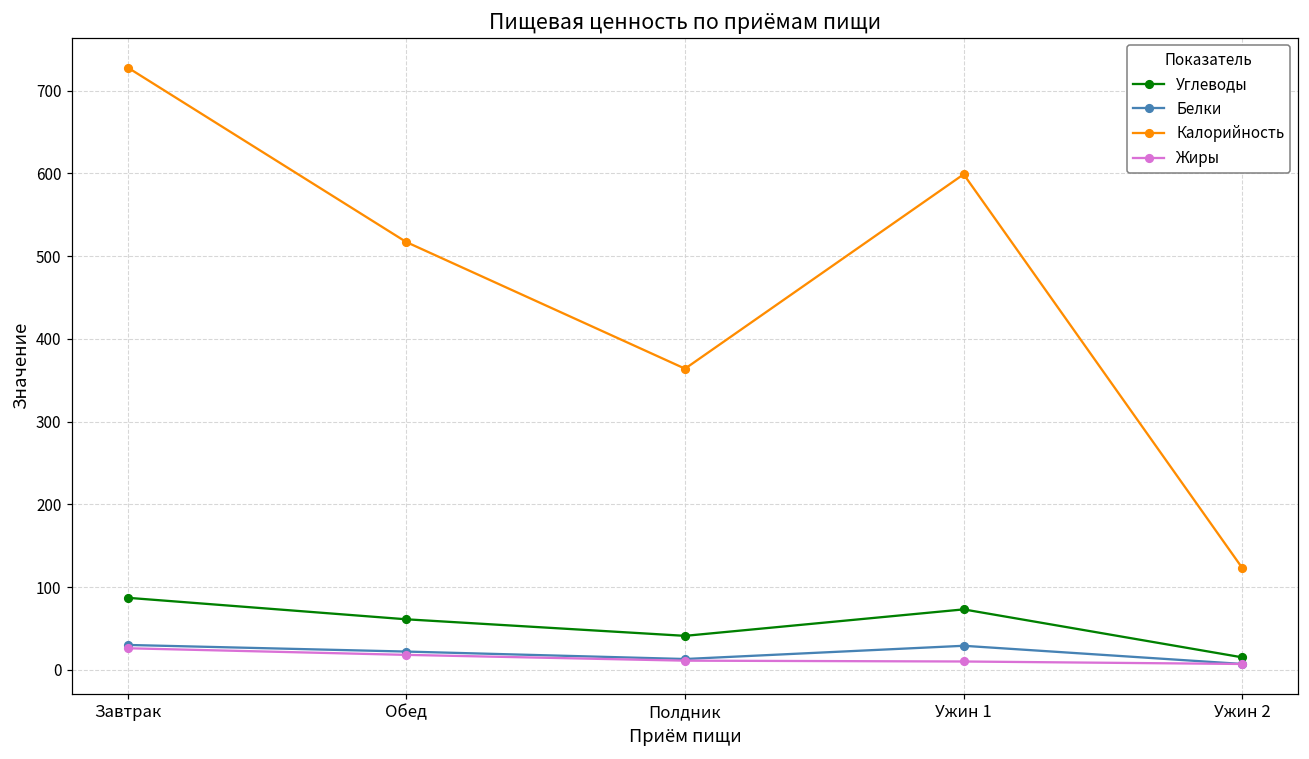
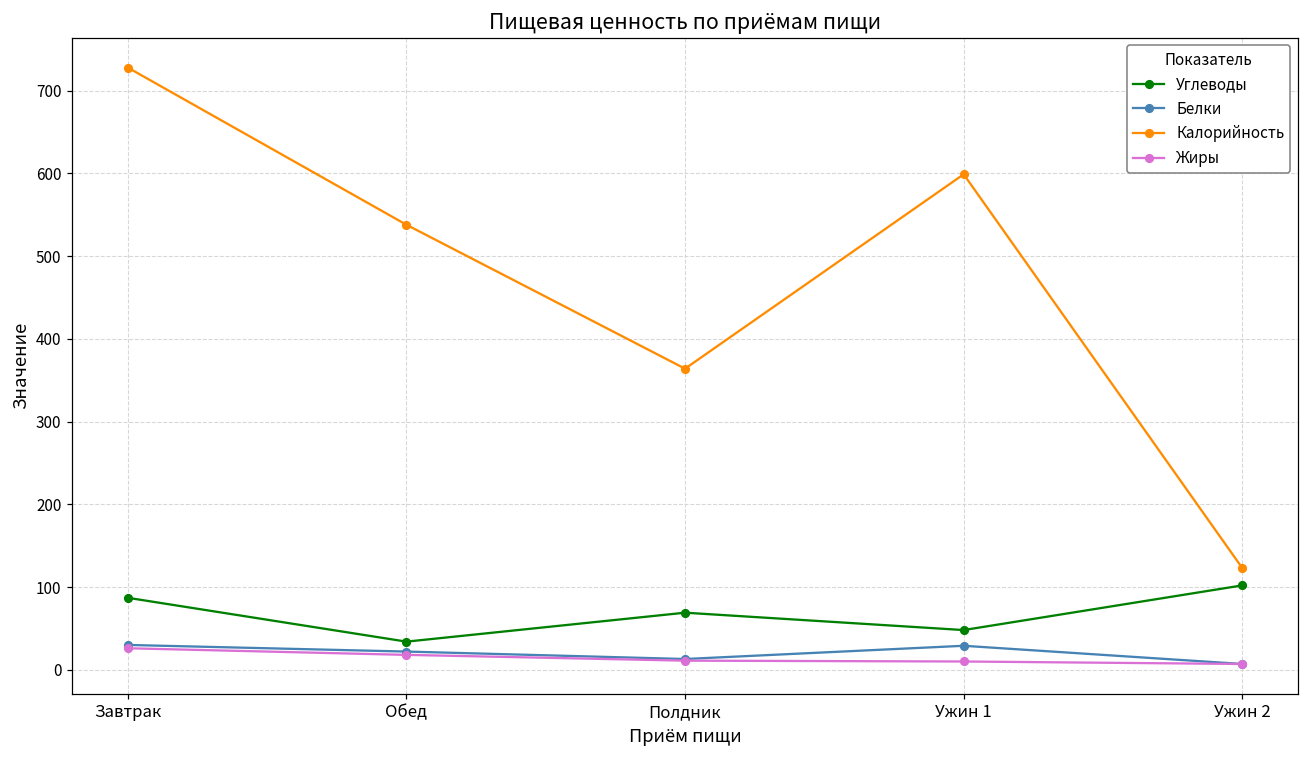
  {
    "Углеводы": {
      "Завтрак": 90,
-     "Обед": 60,
-     "Полдник": 40,
-     "Ужин 1": 70,
-     "Ужин 2": 20
+     "Обед": 30,
+     "Полдник": 70,
+     "Ужин 1": 50,
+     "Ужин 2": 100
    },
    "Белки": {
      "Завтрак": 30,
      "Обед": 20,
      "Ужин 1": 30
    },
    "Калорийность": {
      "Завтрак": 730,
-     "Обед": 520,
+     "Обед": 540,
      "Полдник": 360,
      "Ужин 1": 600,
      "Ужин 2": 120
    },
    "Жиры": {
      "Завтрак": 30,
      "Обед": 20,
      "Ужин 1": 10
    }
  }
